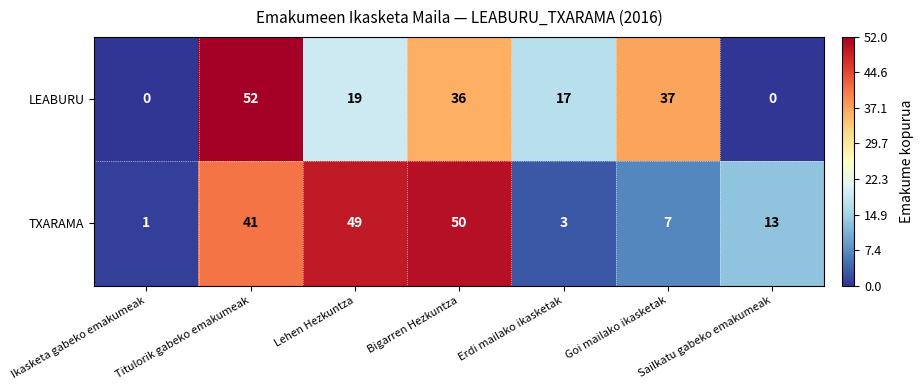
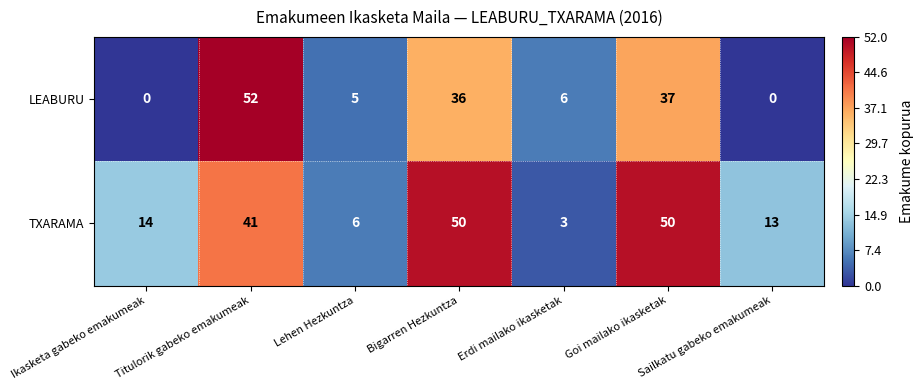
  {
    "LEABURU": {
      "Ikasketa gabeko emakumeak": 0,
      "Titulorik gabeko emakumeak": 52,
-     "Lehen Hezkuntza": 19,
+     "Lehen Hezkuntza": 5,
      "Bigarren Hezkuntza": 36,
-     "Erdi mailako ikasketak": 17,
+     "Erdi mailako ikasketak": 6,
      "Goi mailako ikasketak": 37,
      "Sailkatu gabeko emakumeak": 0
    },
    "TXARAMA": {
-     "Ikasketa gabeko emakumeak": 1,
+     "Ikasketa gabeko emakumeak": 14,
      "Titulorik gabeko emakumeak": 41,
-     "Lehen Hezkuntza": 49,
+     "Lehen Hezkuntza": 6,
      "Bigarren Hezkuntza": 50,
      "Erdi mailako ikasketak": 3,
-     "Goi mailako ikasketak": 7,
+     "Goi mailako ikasketak": 50,
      "Sailkatu gabeko emakumeak": 13
    }
  }
